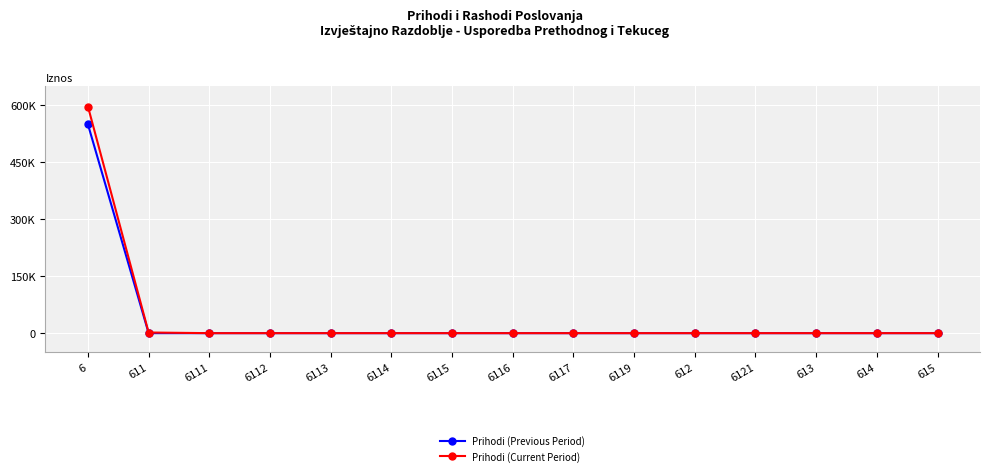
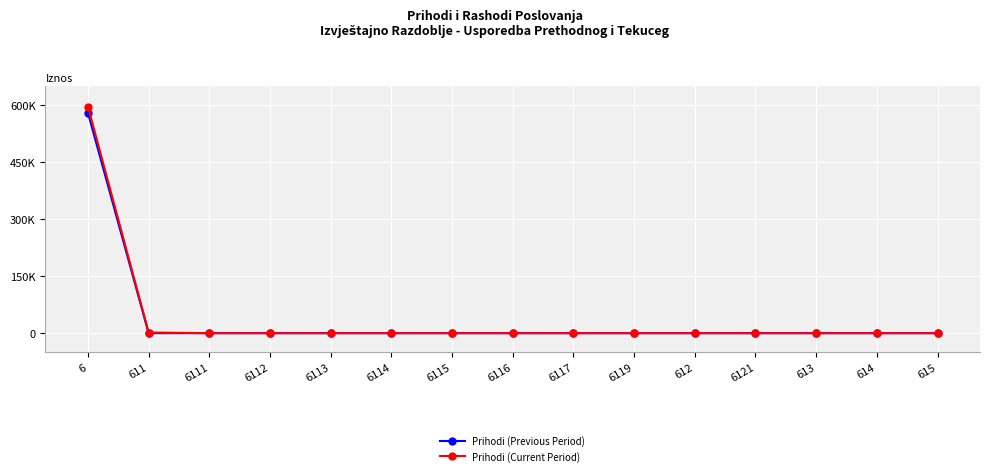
  {
    "Prihodi (Previous Period)": {
-     "6": 550000
+     "6": 580000
    },
    "Prihodi (Current Period)": {
      "6": 600000
    }
  }
